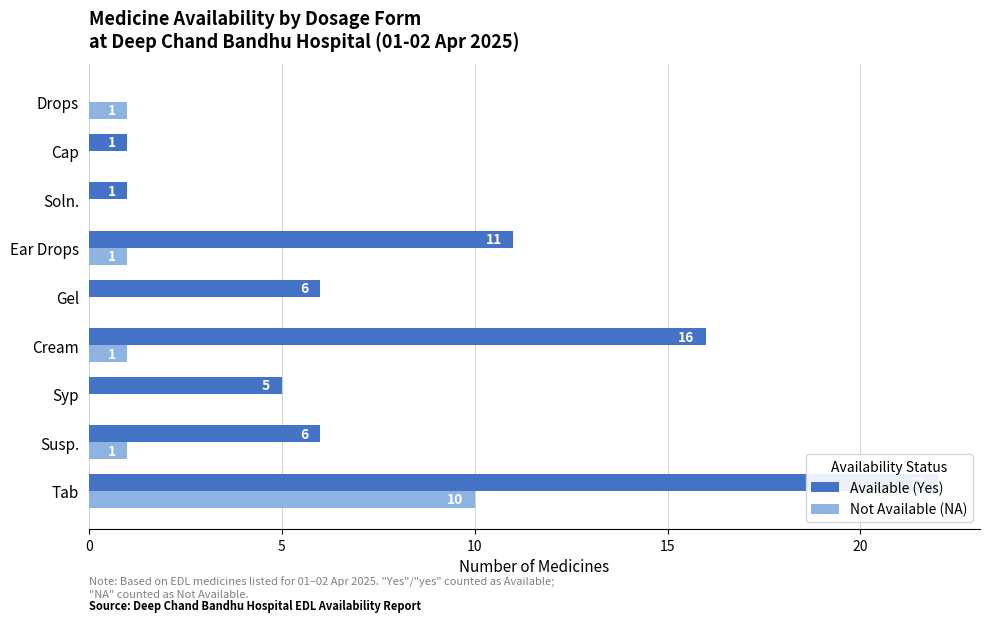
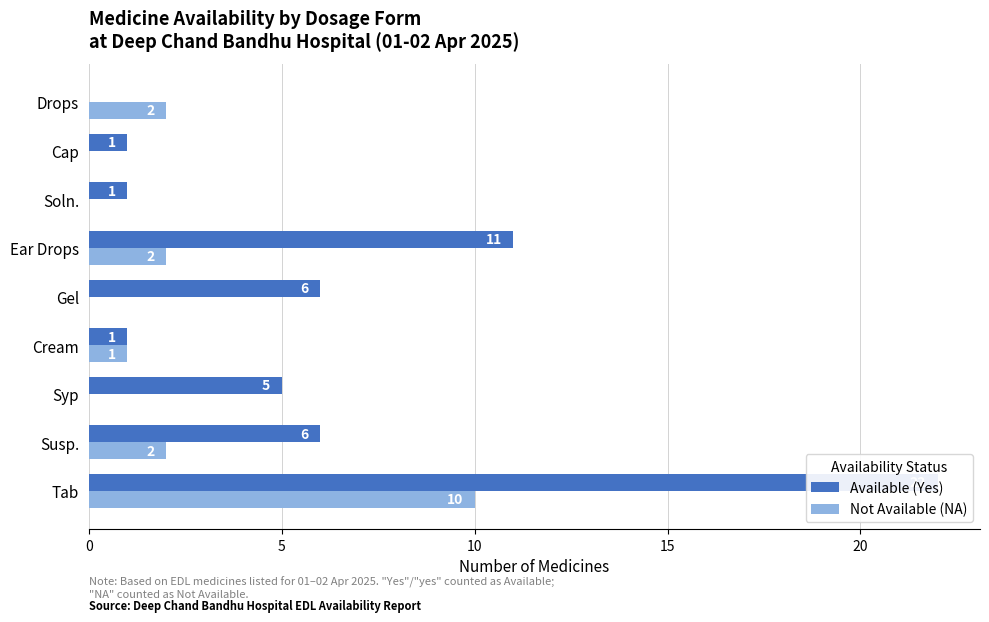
  {
    "Available (Yes)": {
      "Cap": 1,
      "Soln.": 1,
      "Ear Drops": 11,
      "Gel": 6,
-     "Cream": 16,
+     "Cream": 1,
      "Syp": 5,
      "Susp.": 6
    },
    "Not Available (NA)": {
-     "Drops": 1,
-     "Ear Drops": 1,
+     "Drops": 2,
+     "Ear Drops": 2,
      "Cream": 1,
-     "Susp.": 1,
+     "Susp.": 2,
      "Tab": 10
    }
  }
